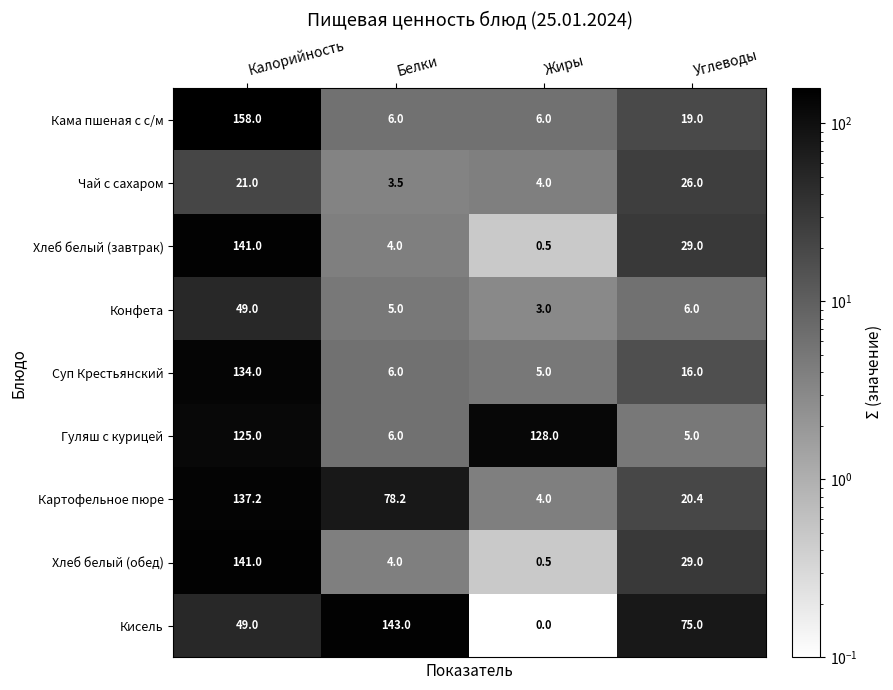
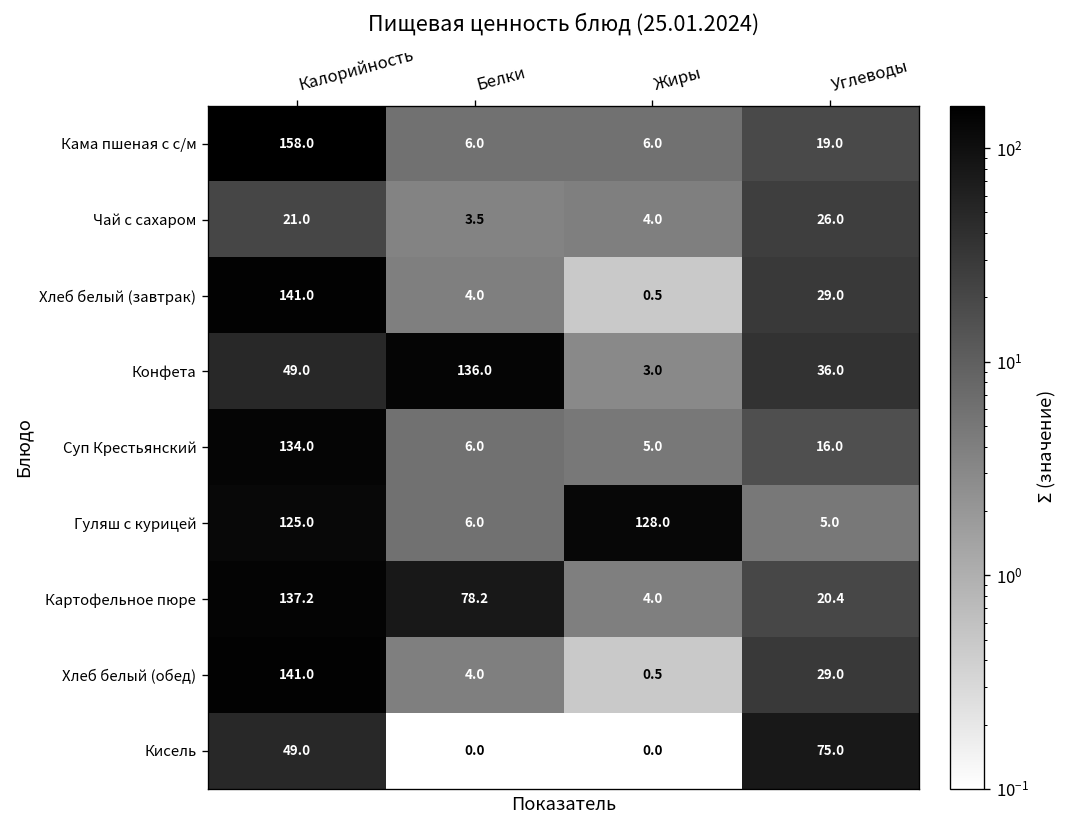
  {
    "Кама пшеная с с/м": {
      "Калорийность": 158.0,
      "Белки": 6.0,
      "Жиры": 6.0,
      "Углеводы": 19.0
    },
    "Чай с сахаром": {
      "Калорийность": 21.0,
      "Белки": 3.5,
      "Жиры": 4.0,
      "Углеводы": 26.0
    },
    "Хлеб белый (завтрак)": {
      "Калорийность": 141.0,
      "Белки": 4.0,
      "Жиры": 0.5,
      "Углеводы": 29.0
    },
    "Конфета": {
      "Калорийность": 49.0,
-     "Белки": 5.0,
+     "Белки": 136.0,
      "Жиры": 3.0,
-     "Углеводы": 6.0
+     "Углеводы": 36.0
    },
    "Суп Крестьянский": {
      "Калорийность": 134.0,
      "Белки": 6.0,
      "Жиры": 5.0,
      "Углеводы": 16.0
    },
    "Гуляш с курицей": {
      "Калорийность": 125.0,
      "Белки": 6.0,
      "Жиры": 128.0,
      "Углеводы": 5.0
    },
    "Картофельное пюре": {
      "Калорийность": 137.2,
      "Белки": 78.2,
      "Жиры": 4.0,
      "Углеводы": 20.4
    },
    "Хлеб белый (обед)": {
      "Калорийность": 141.0,
      "Белки": 4.0,
      "Жиры": 0.5,
      "Углеводы": 29.0
    },
    "Кисель": {
      "Калорийность": 49.0,
-     "Белки": 143.0,
+     "Белки": 0.0,
      "Жиры": 0.0,
      "Углеводы": 75.0
    }
  }
